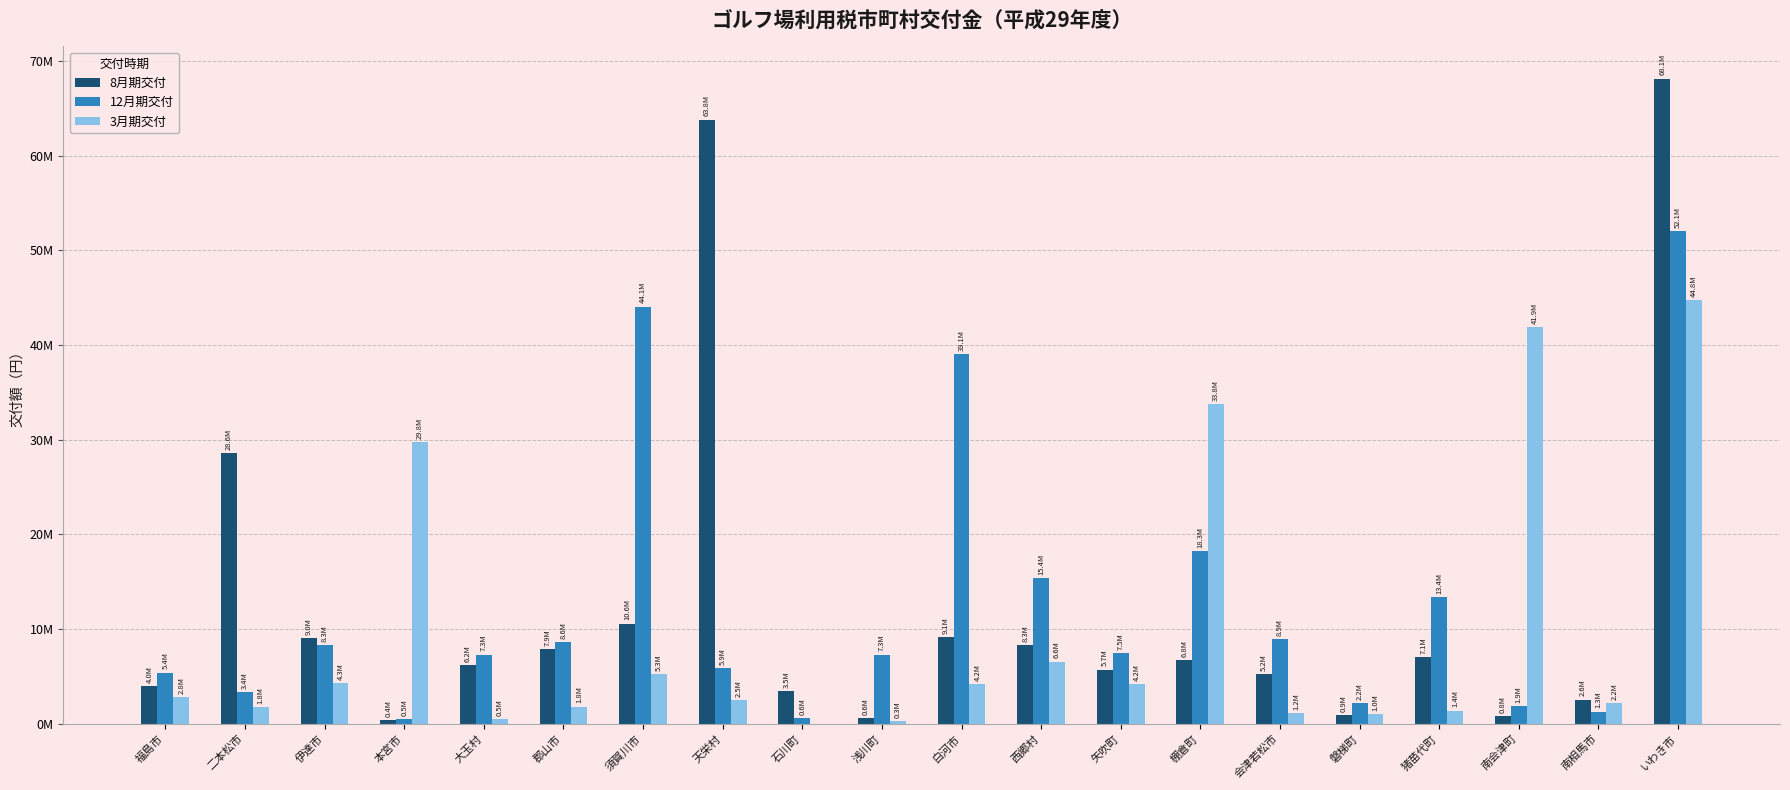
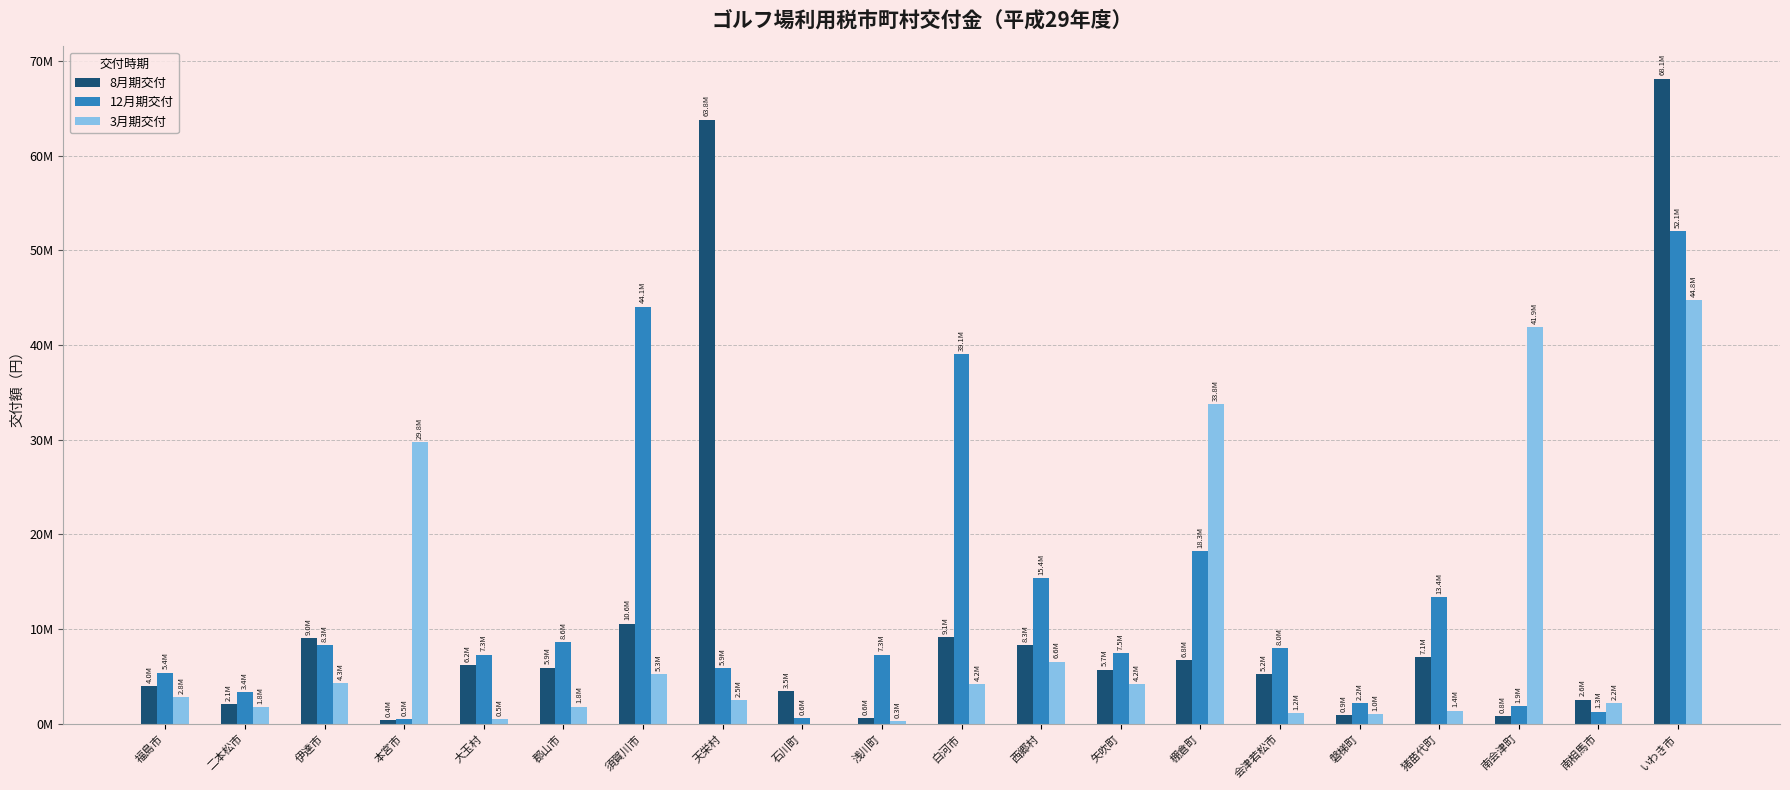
  {
    "8月期交付": {
      "福島市": "4.0M",
-     "二本松市": "28.6M",
+     "二本松市": "2.1M",
      "伊達市": "9.0M",
      "本宮市": "0.4M",
      "大玉村": "6.2M",
-     "郡山市": "7.9M",
+     "郡山市": "5.9M",
      "須賀川市": "10.6M",
      "天栄村": "63.8M",
      "石川町": "3.5M",
      "浅川町": "0.6M",
      "白河市": "9.1M",
      "西郷村": "8.3M",
      "矢吹町": "5.7M",
      "棚倉町": "6.8M",
      "会津若松市": "5.2M",
      "磐梯町": "0.9M",
      "猪苗代町": "7.1M",
      "南会津町": "0.8M",
      "南相馬市": "2.6M",
      "いわき市": "68.1M"
    },
    "12月期交付": {
      "福島市": "5.4M",
      "二本松市": "3.4M",
      "伊達市": "8.3M",
      "本宮市": "0.5M",
      "大玉村": "7.3M",
      "郡山市": "8.6M",
      "須賀川市": "44.1M",
      "天栄村": "5.9M",
      "石川町": "0.6M",
      "浅川町": "7.3M",
      "白河市": "39.1M",
      "西郷村": "15.4M",
      "矢吹町": "7.5M",
      "棚倉町": "18.3M",
-     "会津若松市": "8.9M",
+     "会津若松市": "8.0M",
      "磐梯町": "2.2M",
      "猪苗代町": "13.4M",
      "南会津町": "1.9M",
      "南相馬市": "1.3M",
      "いわき市": "52.1M"
    },
    "3月期交付": {
      "福島市": "2.8M",
      "二本松市": "1.8M",
      "伊達市": "4.3M",
      "本宮市": "29.8M",
      "大玉村": "0.5M",
      "郡山市": "1.8M",
      "須賀川市": "5.3M",
      "天栄村": "2.5M",
      "浅川町": "0.3M",
      "白河市": "4.2M",
      "西郷村": "6.6M",
      "矢吹町": "4.2M",
      "棚倉町": "33.8M",
      "会津若松市": "1.2M",
      "磐梯町": "1.0M",
      "猪苗代町": "1.4M",
      "南会津町": "41.9M",
      "南相馬市": "2.2M",
      "いわき市": "44.8M"
    }
  }
